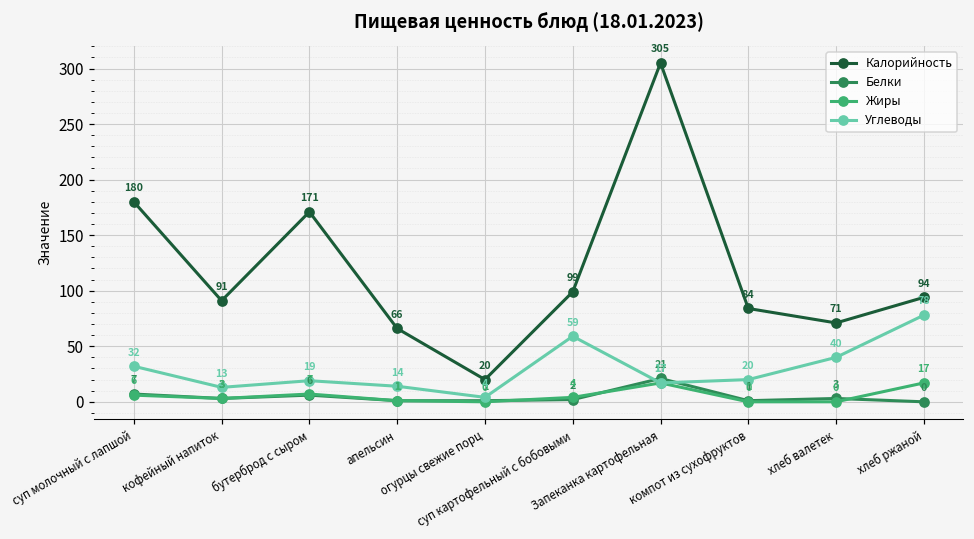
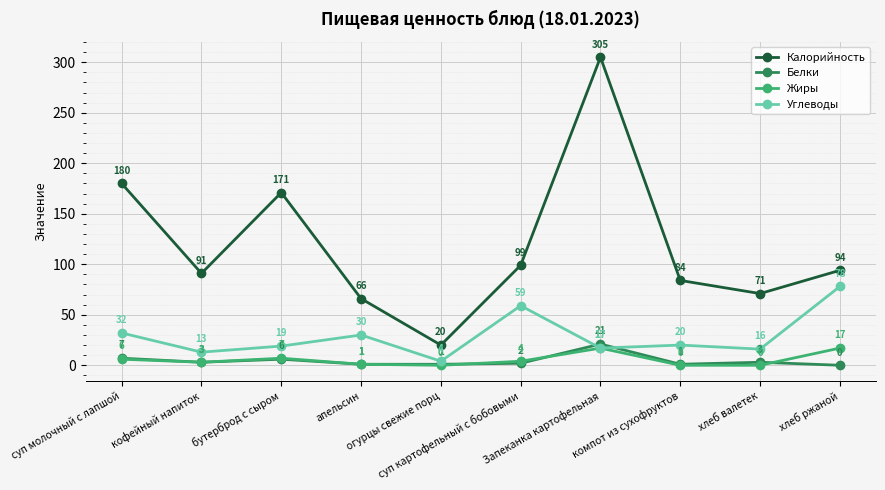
  {
    "Углеводы": {
      "суп молочный с лапшой": 32,
      "кофейный напиток": 13,
      "бутерброд с сыром": 19,
-     "апельсин": 14,
+     "апельсин": 30,
      "суп картофельный с бобовыми": 59,
      "компот из сухофруктов": 20,
-     "хлеб валетек": 40
+     "хлеб валетек": 16
    }
  }
